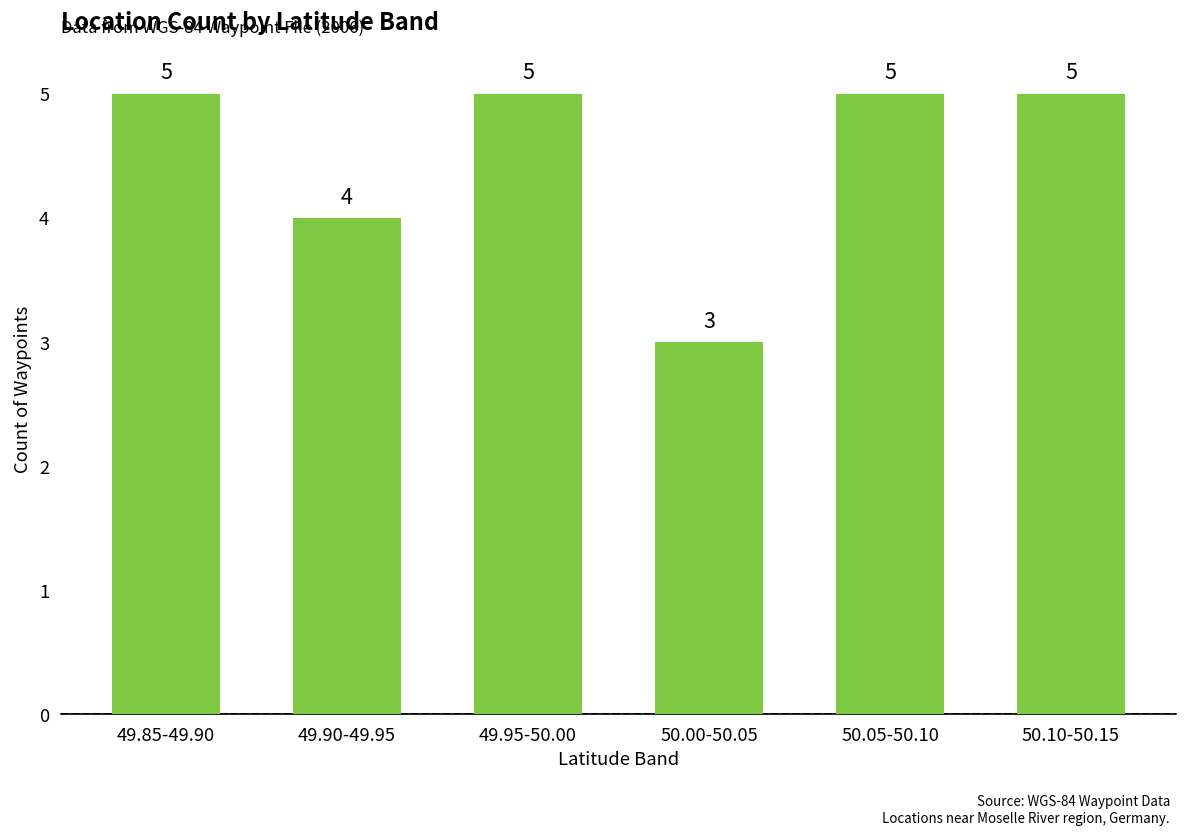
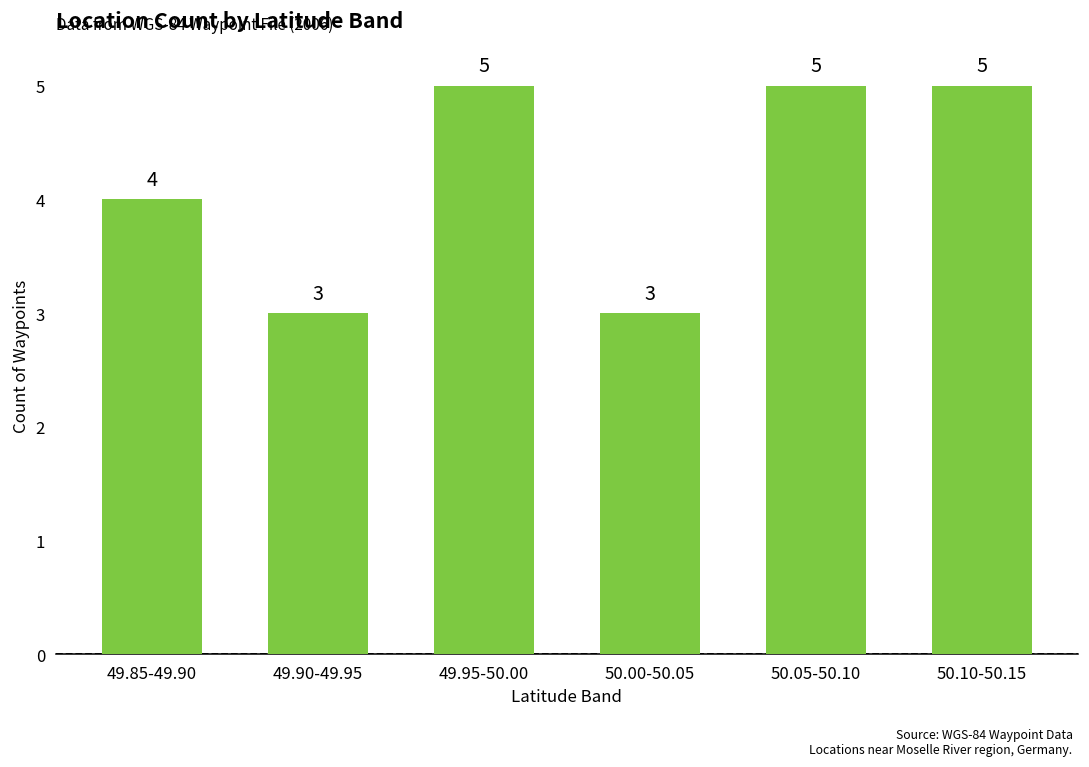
  {
-   "49.85-49.90": 5,
-   "49.90-49.95": 4,
+   "49.85-49.90": 4,
+   "49.90-49.95": 3,
    "49.95-50.00": 5,
    "50.00-50.05": 3,
    "50.05-50.10": 5,
    "50.10-50.15": 5
  }
